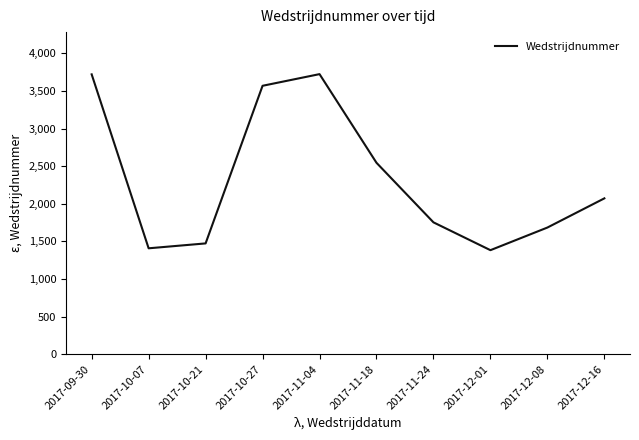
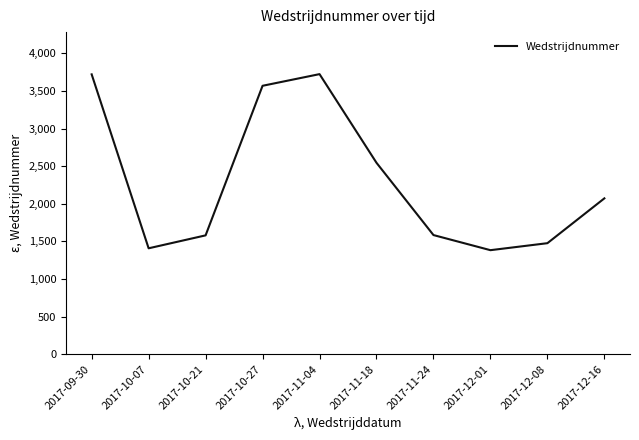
  {
    "2017-09-30": "3,700",
    "2017-10-07": "1,400",
-   "2017-10-21": "1,500",
+   "2017-10-21": "1,600",
    "2017-10-27": "3,600",
    "2017-11-04": "3,700",
    "2017-11-18": "2,500",
-   "2017-11-24": "1,800",
+   "2017-11-24": "1,600",
    "2017-12-01": "1,400",
-   "2017-12-08": "1,700",
+   "2017-12-08": "1,500",
    "2017-12-16": "2,100"
  }
